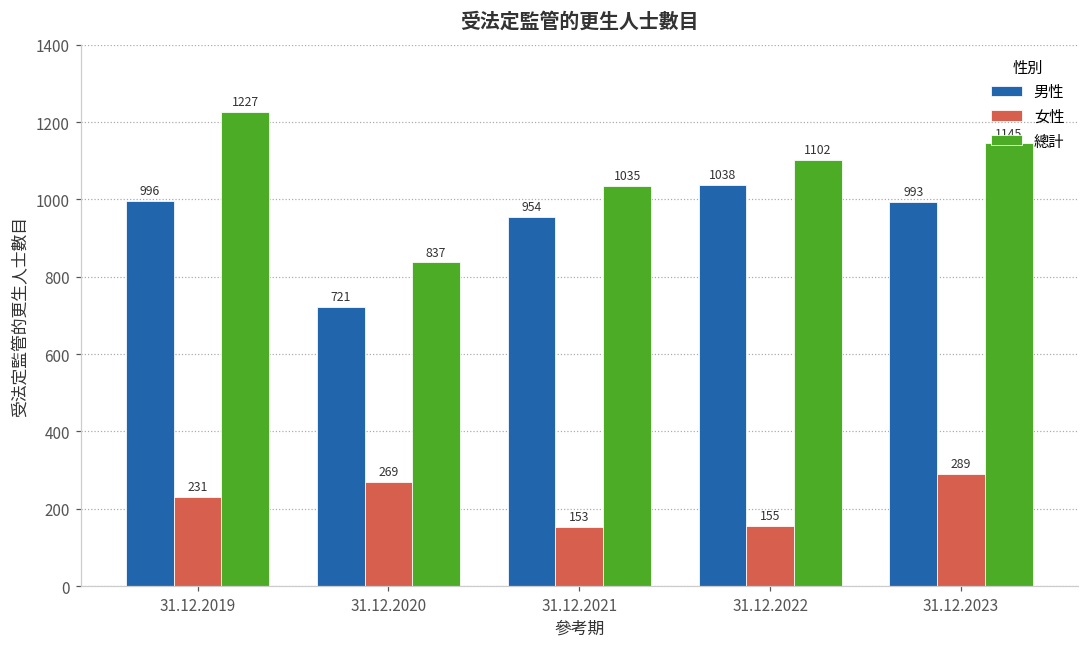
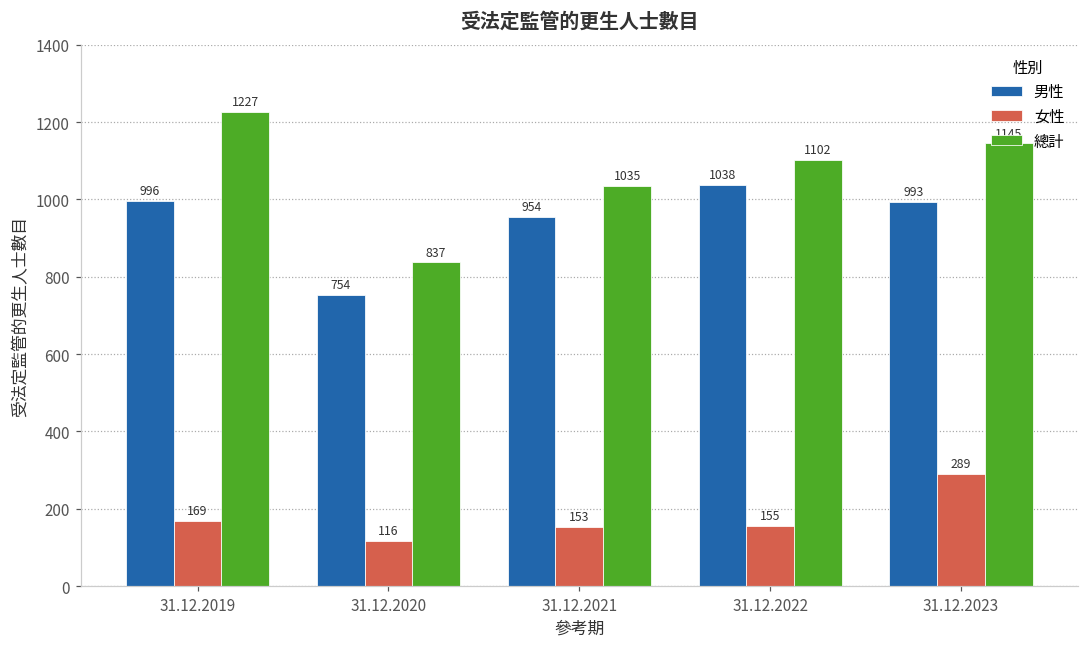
  {
    "男性": {
      "31.12.2019": 996,
-     "31.12.2020": 721,
+     "31.12.2020": 754,
      "31.12.2021": 954,
      "31.12.2022": 1038,
      "31.12.2023": 993
    },
    "女性": {
-     "31.12.2019": 231,
-     "31.12.2020": 269,
+     "31.12.2019": 169,
+     "31.12.2020": 116,
      "31.12.2021": 153,
      "31.12.2022": 155,
      "31.12.2023": 289
    },
    "總計": {
      "31.12.2019": 1227,
      "31.12.2020": 837,
      "31.12.2021": 1035,
      "31.12.2022": 1102,
      "31.12.2023": 1145
    }
  }
